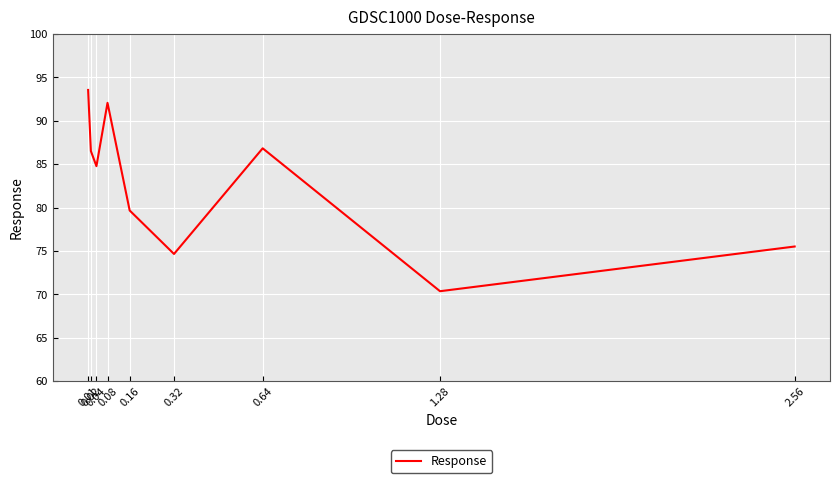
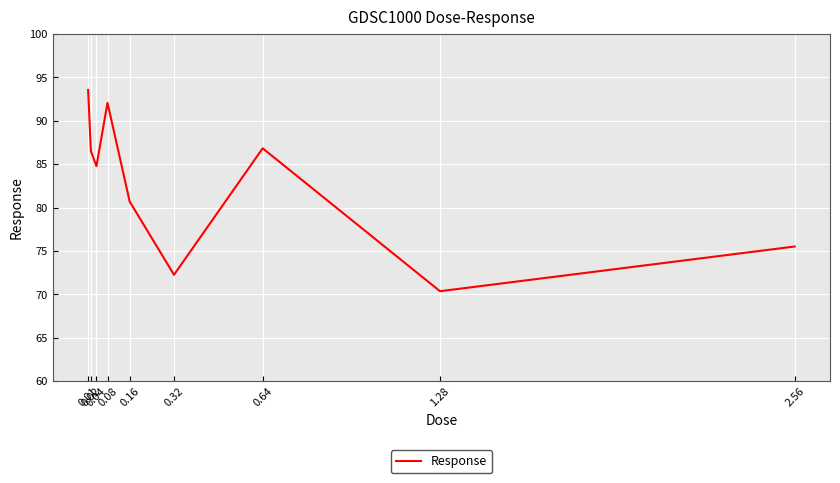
  {
    "0.01": 94,
    "0.02": 87,
    "0.04": 85,
    "0.08": 92,
-   "0.16": 80,
-   "0.32": 75,
+   "0.16": 81,
+   "0.32": 72,
    "0.64": 87,
    "1.28": 70,
    "2.56": 76
  }
